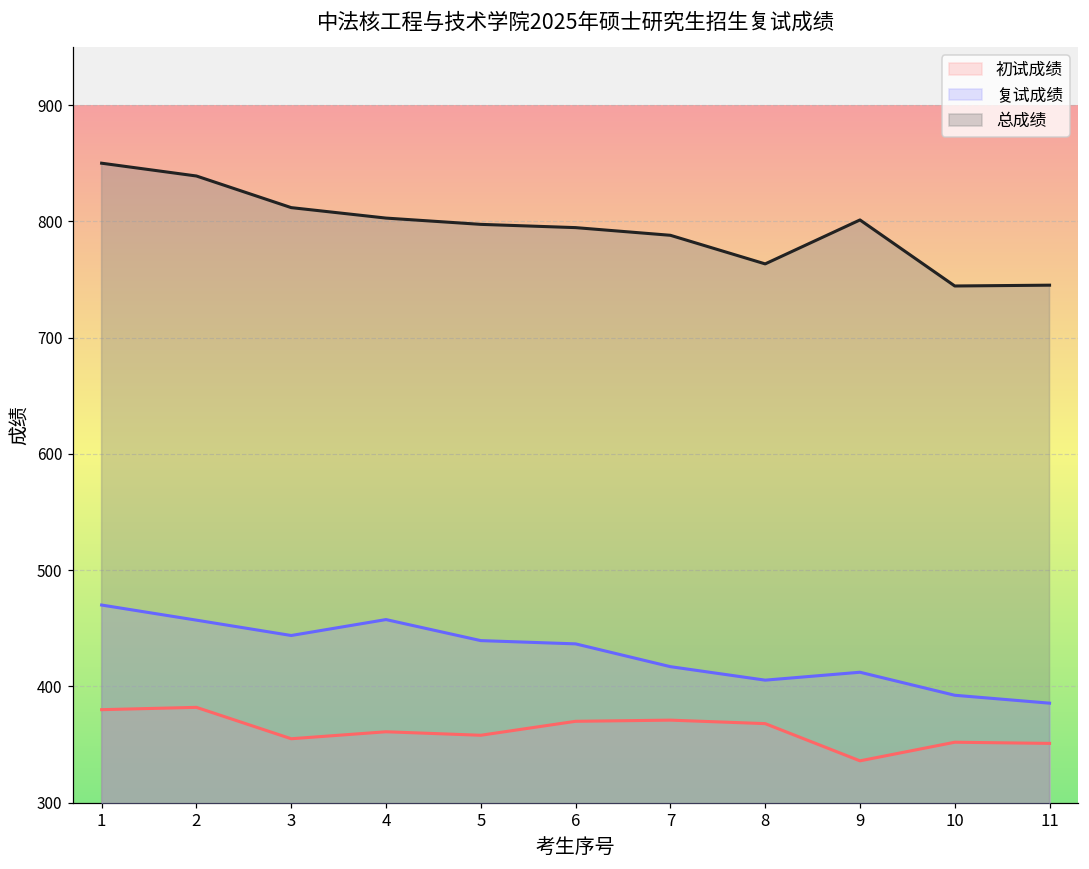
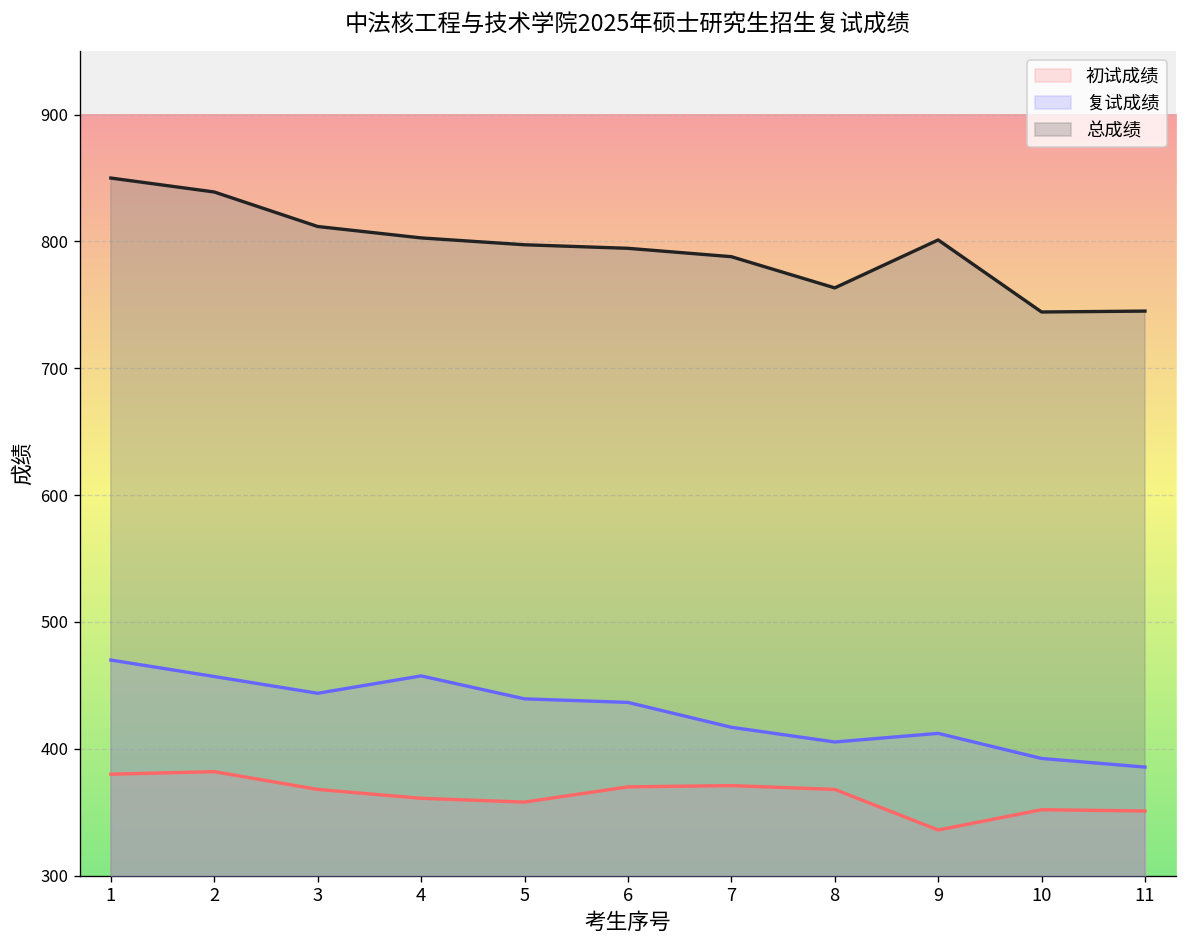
  {
    "初试成绩": {
      "1": 380,
      "2": 382,
-     "3": 355,
+     "3": 368,
      "4": 361,
      "5": 358,
      "6": 370,
      "7": 371,
      "8": 368,
      "9": 336,
      "10": 352,
      "11": 351
    },
    "复试成绩": {
      "1": 470,
      "2": 457,
      "3": 444,
      "4": 458,
      "5": 439,
      "6": 437,
      "7": 417,
      "8": 405,
      "9": 412,
      "10": 392,
      "11": 386
    },
    "总成绩": {
      "1": 850,
      "2": 839,
      "3": 812,
      "4": 803,
      "5": 797,
      "6": 795,
      "7": 788,
      "8": 763,
      "9": 801,
      "10": 744,
      "11": 745
    }
  }
